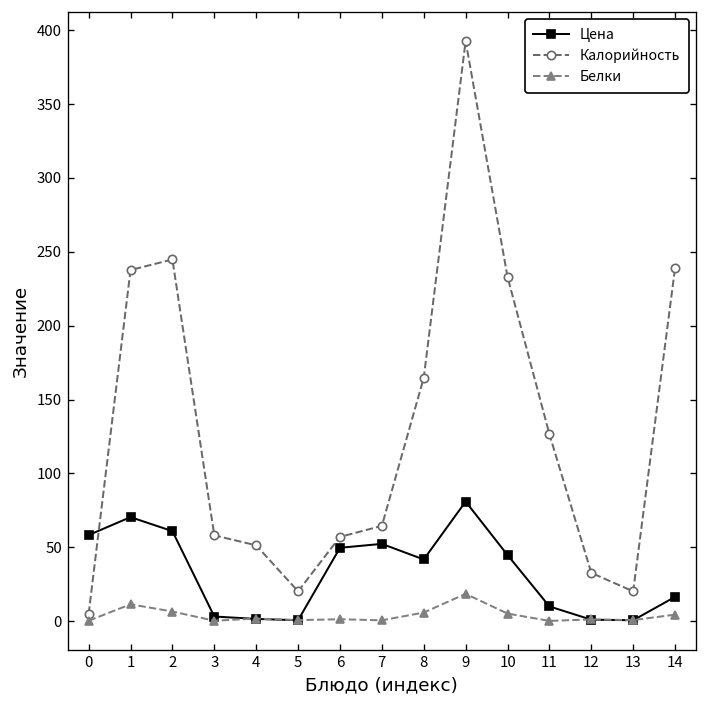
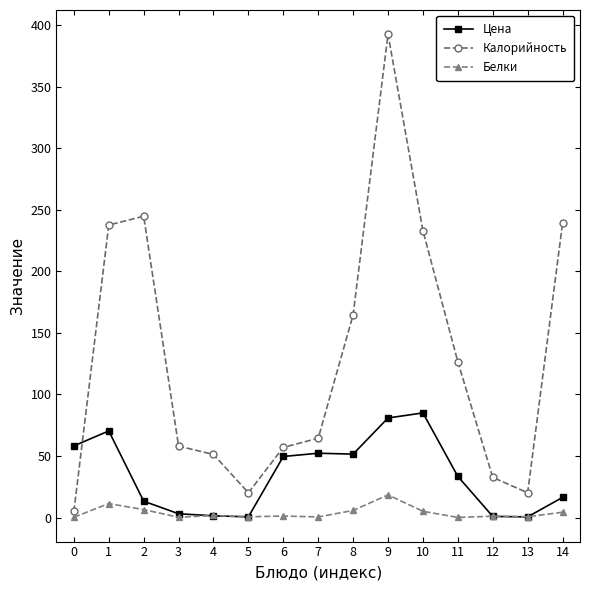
  {
    "Цена": {
      "0": 58,
      "1": 70,
-     "2": 61,
+     "2": 13,
      "3": 3,
      "6": 50,
      "7": 52,
-     "8": 42,
+     "8": 52,
      "9": 81,
-     "10": 45,
-     "11": 10,
+     "10": 85,
+     "11": 33,
      "14": 16
    }
  }
